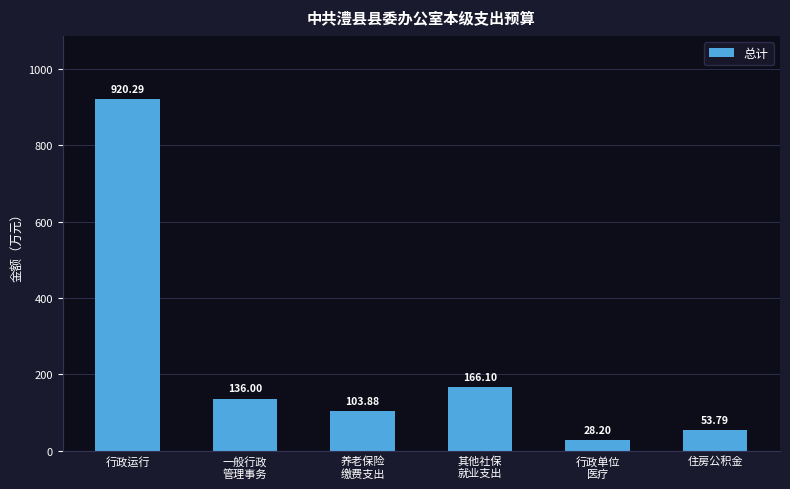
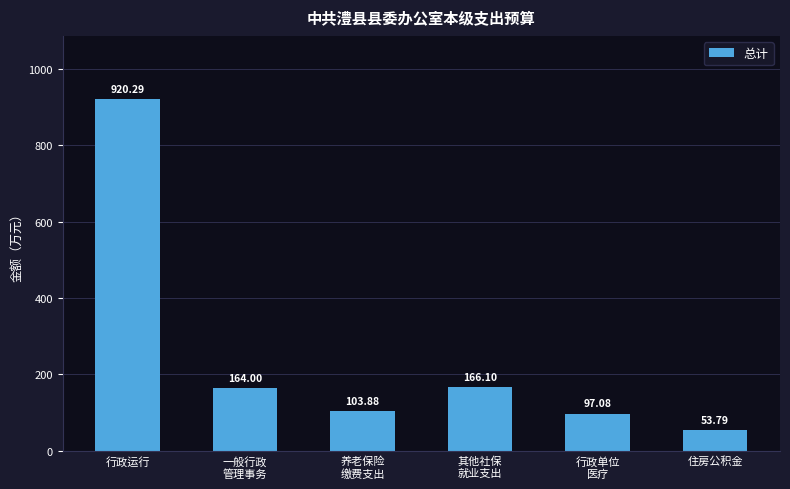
  {
    "行政运行": 920.29,
-   "一般行政 管理事务": 136.00,
+   "一般行政 管理事务": 164.00,
    "养老保险 缴费支出": 103.88,
    "其他社保 就业支出": 166.10,
-   "行政单位 医疗": 28.20,
+   "行政单位 医疗": 97.08,
    "住房公积金": 53.79
  }
